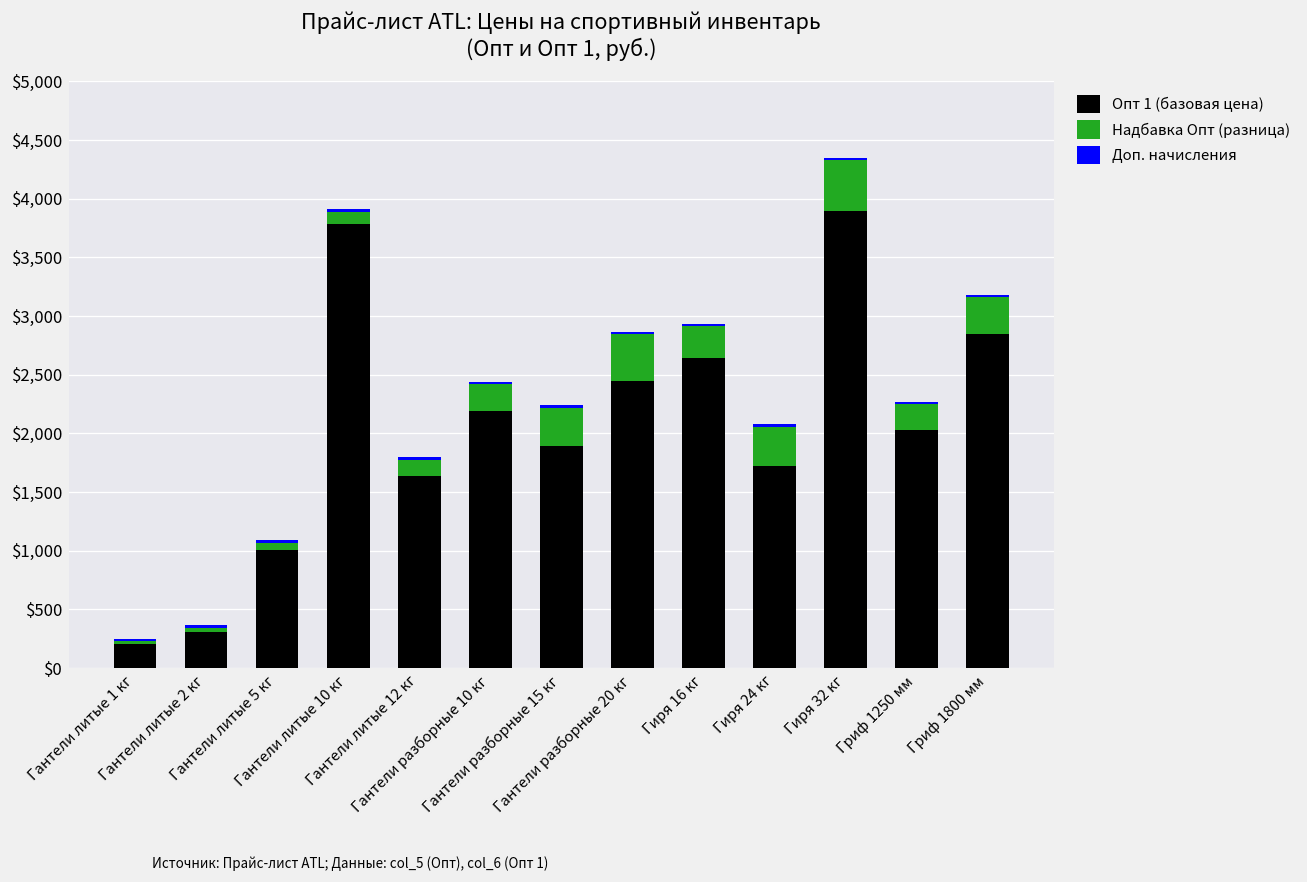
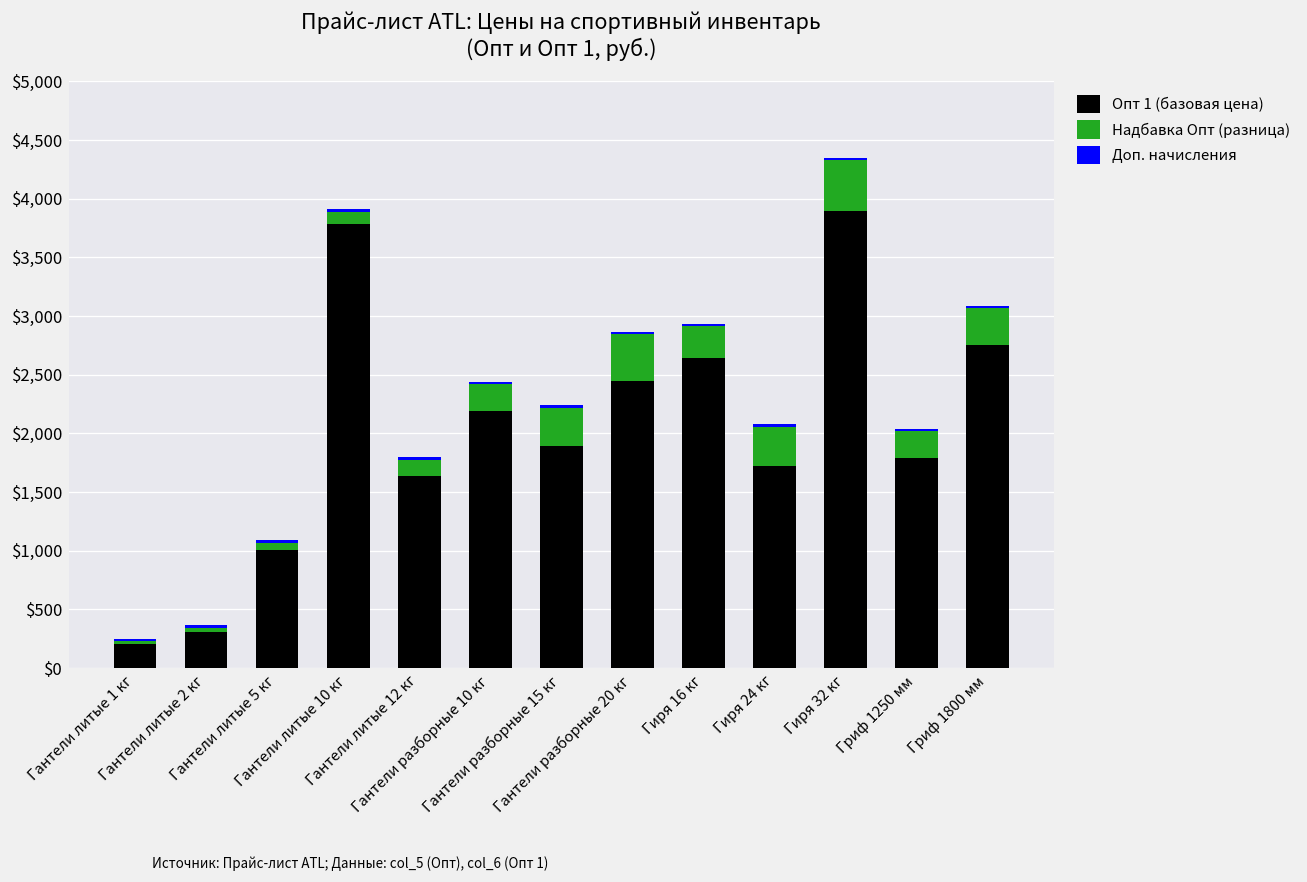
  {
    "Опт 1 (базовая цена)": {
      "Гантели литые 1 кг": "$200",
      "Гантели литые 2 кг": "$300",
      "Гантели литые 5 кг": "$1,000",
      "Гантели литые 10 кг": "$3,800",
      "Гантели литые 12 кг": "$1,600",
      "Гантели разборные 10 кг": "$2,200",
      "Гантели разборные 15 кг": "$1,900",
      "Гантели разборные 20 кг": "$2,400",
      "Гиря 16 кг": "$2,600",
      "Гиря 24 кг": "$1,700",
      "Гиря 32 кг": "$3,900",
-     "Гриф 1250 мм": "$2,000",
-     "Гриф 1800 мм": "$2,840"
+     "Гриф 1250 мм": "$1,800",
+     "Гриф 1800 мм": "$2,750"
    },
    "Надбавка Опт (разница)": {
      "Гантели литые 2 кг": "$0",
      "Гантели литые 5 кг": "$100",
      "Гантели литые 10 кг": "$100",
      "Гантели литые 12 кг": "$100",
      "Гантели разборные 10 кг": "$200",
      "Гантели разборные 15 кг": "$300",
      "Гантели разборные 20 кг": "$400",
      "Гиря 16 кг": "$300",
      "Гиря 24 кг": "$300",
      "Гиря 32 кг": "$400",
      "Гриф 1250 мм": "$200",
      "Гриф 1800 мм": "$300"
    }
  }
